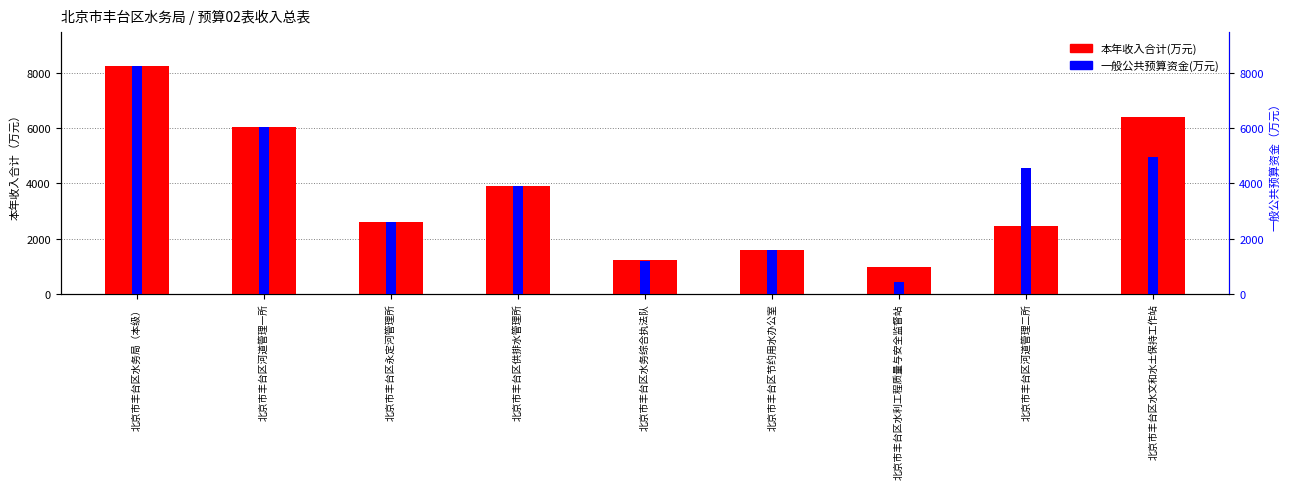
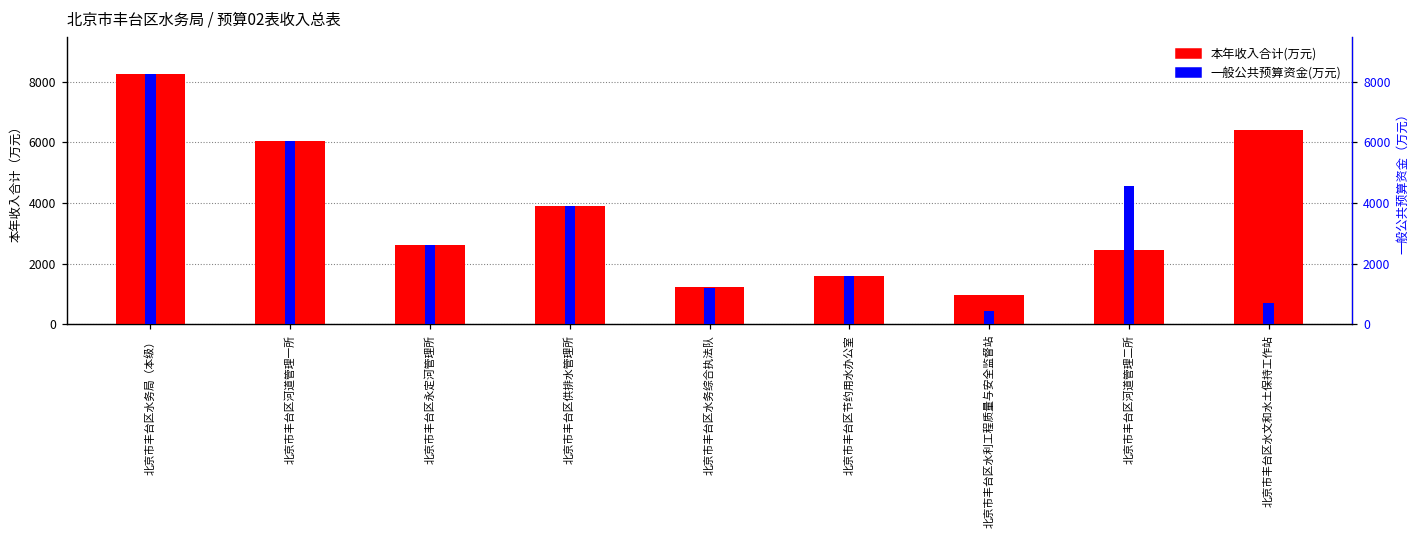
  {
    "本年收入合计(万元)": {
      "北京市丰台区水务局（本级）": 8200,
      "北京市丰台区河道管理一所": 6000,
      "北京市丰台区永定河管理所": 2600,
      "北京市丰台区供排水管理所": 3900,
      "北京市丰台区水务综合执法队": 1200,
      "北京市丰台区节约用水办公室": 1600,
      "北京市丰台区水利工程质量与安全监督站": 1000,
      "北京市丰台区河道管理二所": 2500,
      "北京市丰台区水文和水土保持工作站": 6400
    },
    "一般公共预算资金(万元)": {
      "北京市丰台区水务局（本级）": 8200,
      "北京市丰台区河道管理一所": 6000,
      "北京市丰台区永定河管理所": 2600,
      "北京市丰台区供排水管理所": 3900,
      "北京市丰台区水务综合执法队": 1200,
      "北京市丰台区节约用水办公室": 1600,
      "北京市丰台区水利工程质量与安全监督站": 400,
      "北京市丰台区河道管理二所": 4600,
-     "北京市丰台区水文和水土保持工作站": 5000
+     "北京市丰台区水文和水土保持工作站": 700
    }
  }
